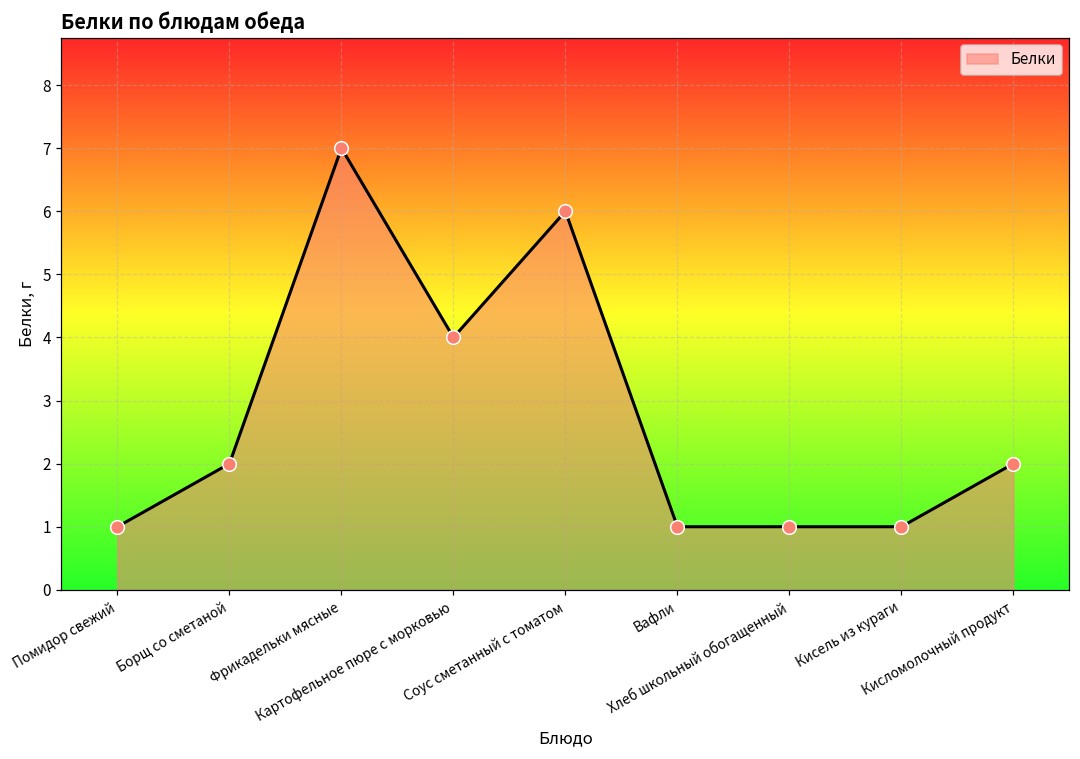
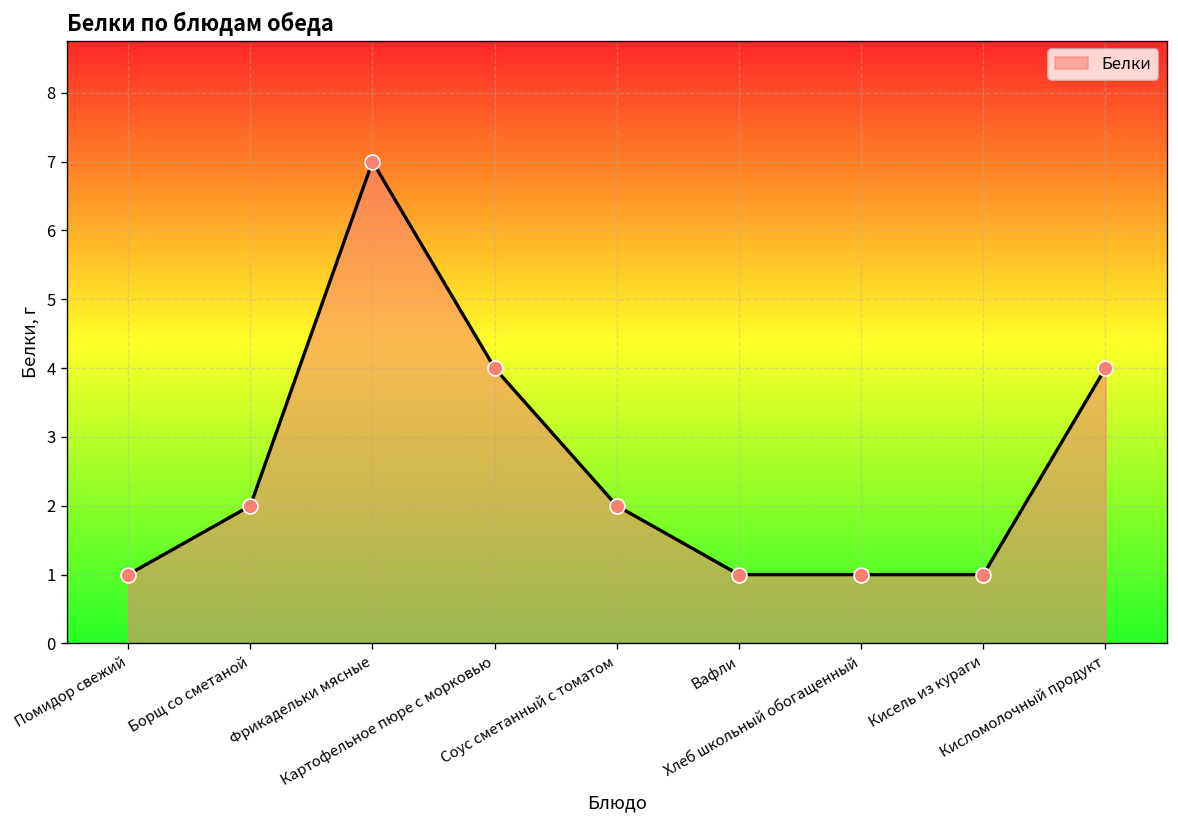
  {
    "Помидор свежий": 1,
    "Борщ со сметаной": 2,
    "Фрикадельки мясные": 7,
    "Картофельное пюре с морковью": 4,
-   "Соус сметанный с томатом": 6,
+   "Соус сметанный с томатом": 2,
    "Вафли": 1,
    "Хлеб школьный обогащенный": 1,
    "Кисель из кураги": 1,
-   "Кисломолочный продукт": 2
+   "Кисломолочный продукт": 4
  }
